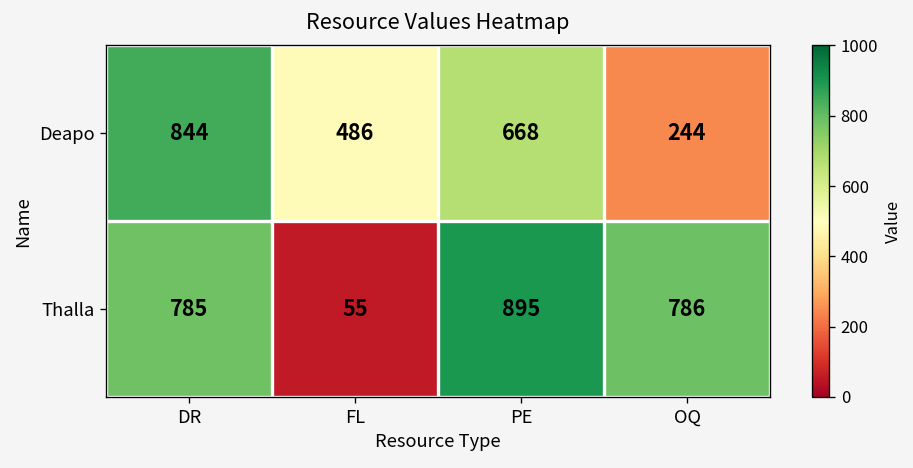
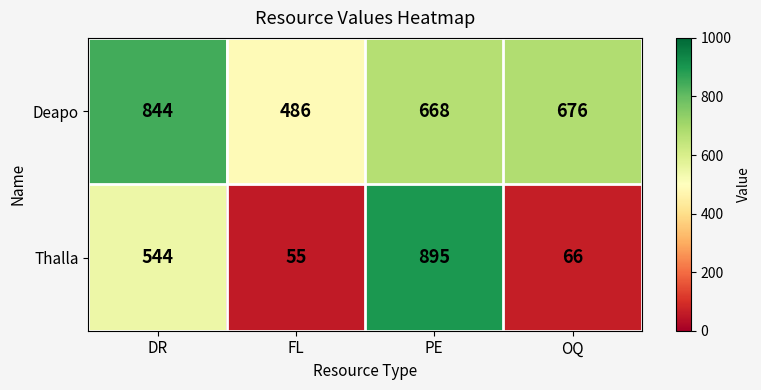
  {
    "Deapo": {
      "DR": 844,
      "FL": 486,
      "PE": 668,
-     "OQ": 244
+     "OQ": 676
    },
    "Thalla": {
-     "DR": 785,
+     "DR": 544,
      "FL": 55,
      "PE": 895,
-     "OQ": 786
+     "OQ": 66
    }
  }
